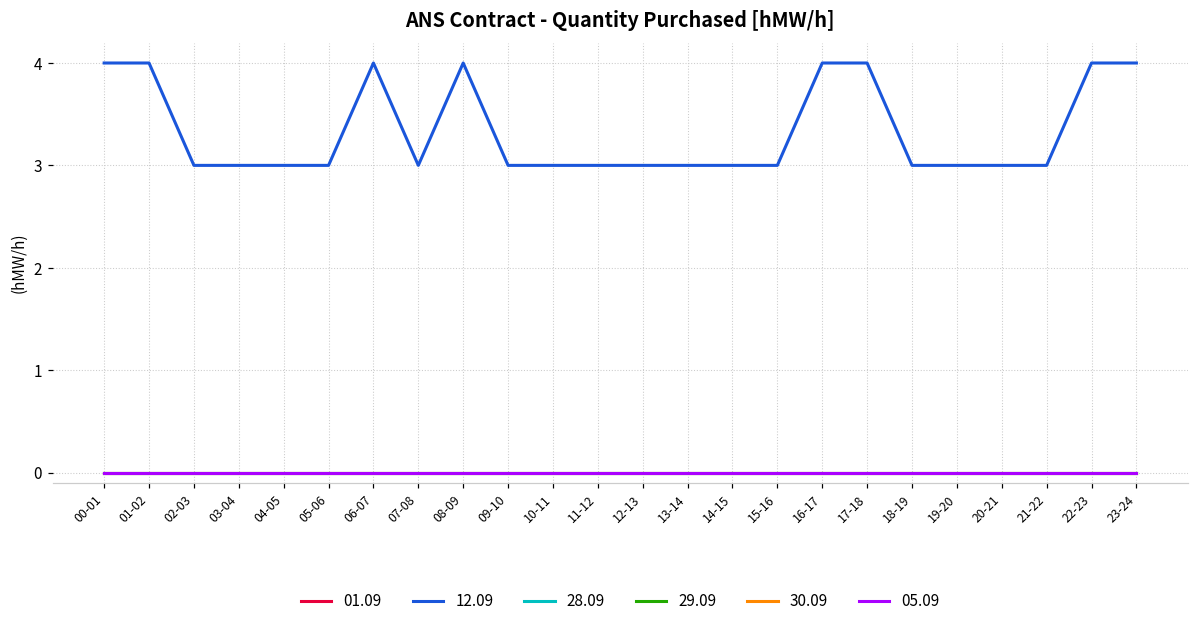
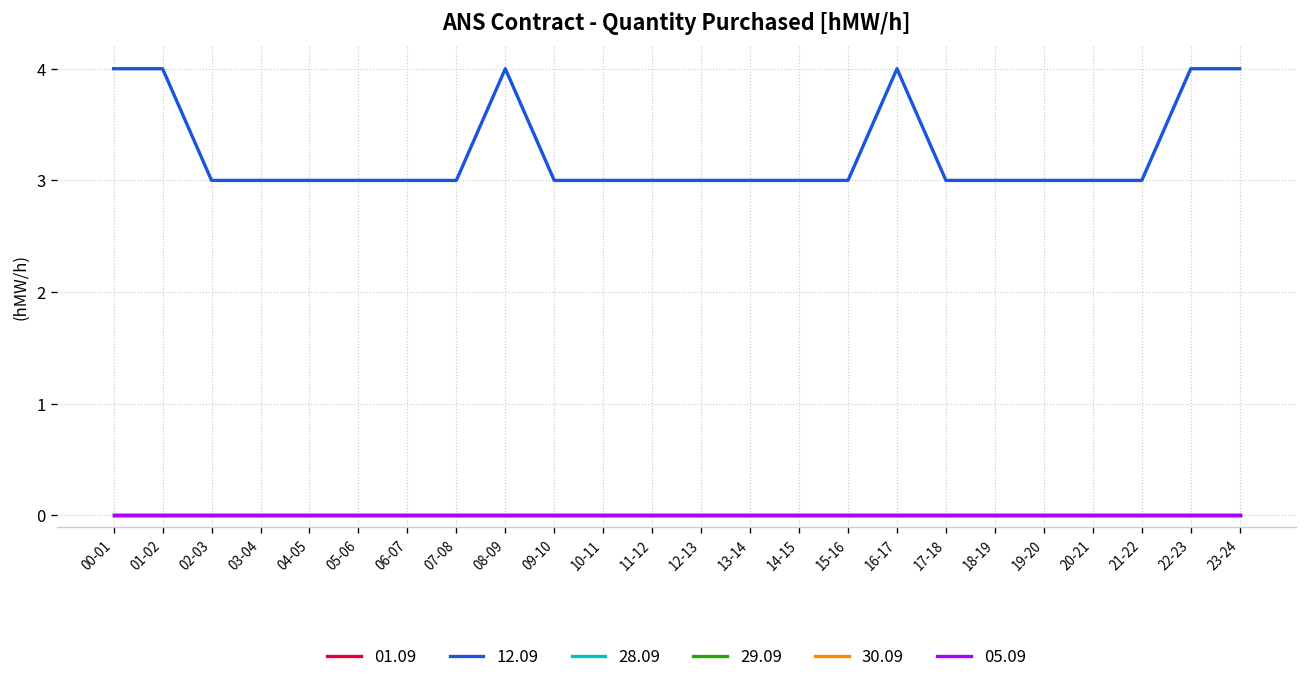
  {
    "05.09": {
      "00-01": 0,
      "01-02": 0,
      "02-03": 0,
      "03-04": 0,
      "04-05": 0,
      "05-06": 0,
      "06-07": 0,
      "07-08": 0,
      "08-09": 0,
      "09-10": 0,
      "10-11": 0,
      "11-12": 0,
      "12-13": 0,
      "13-14": 0,
      "14-15": 0,
      "15-16": 0,
      "16-17": 0,
      "17-18": 0,
      "18-19": 0,
      "19-20": 0,
      "20-21": 0,
      "21-22": 0,
      "22-23": 0,
      "23-24": 0
    },
    "12.09": {
      "00-01": 4,
      "01-02": 4,
      "02-03": 3,
      "03-04": 3,
      "04-05": 3,
      "05-06": 3,
-     "06-07": 4,
+     "06-07": 3,
      "07-08": 3,
      "08-09": 4,
      "09-10": 3,
      "10-11": 3,
      "11-12": 3,
      "12-13": 3,
      "13-14": 3,
      "14-15": 3,
      "15-16": 3,
      "16-17": 4,
-     "17-18": 4,
+     "17-18": 3,
      "18-19": 3,
      "19-20": 3,
      "20-21": 3,
      "21-22": 3,
      "22-23": 4,
      "23-24": 4
    }
  }
